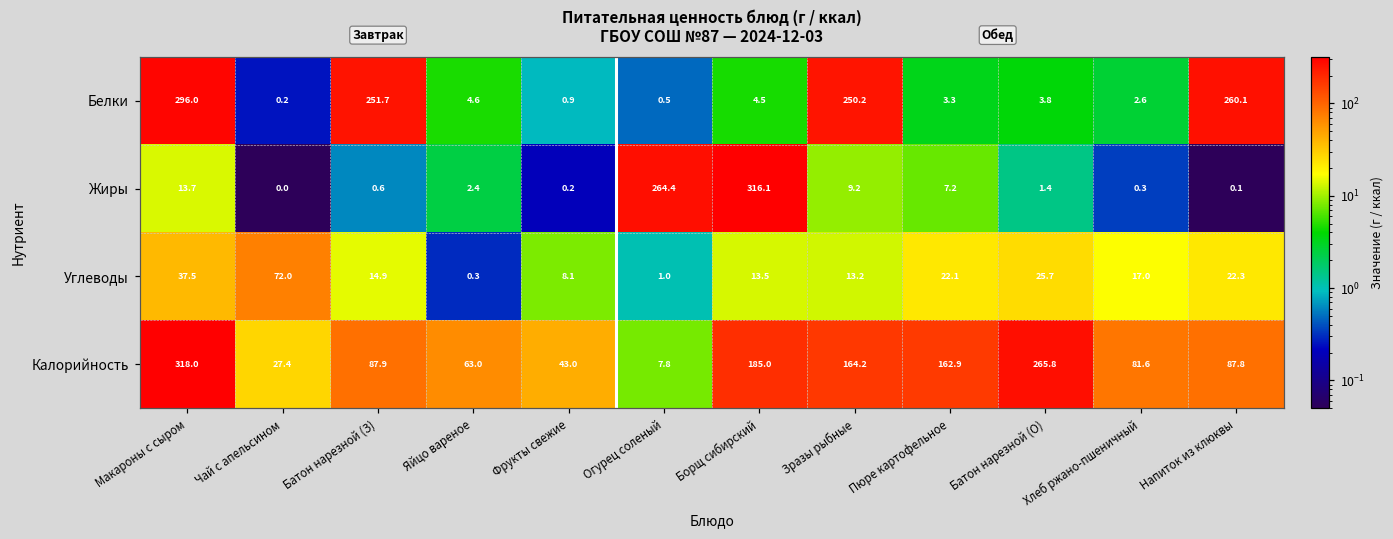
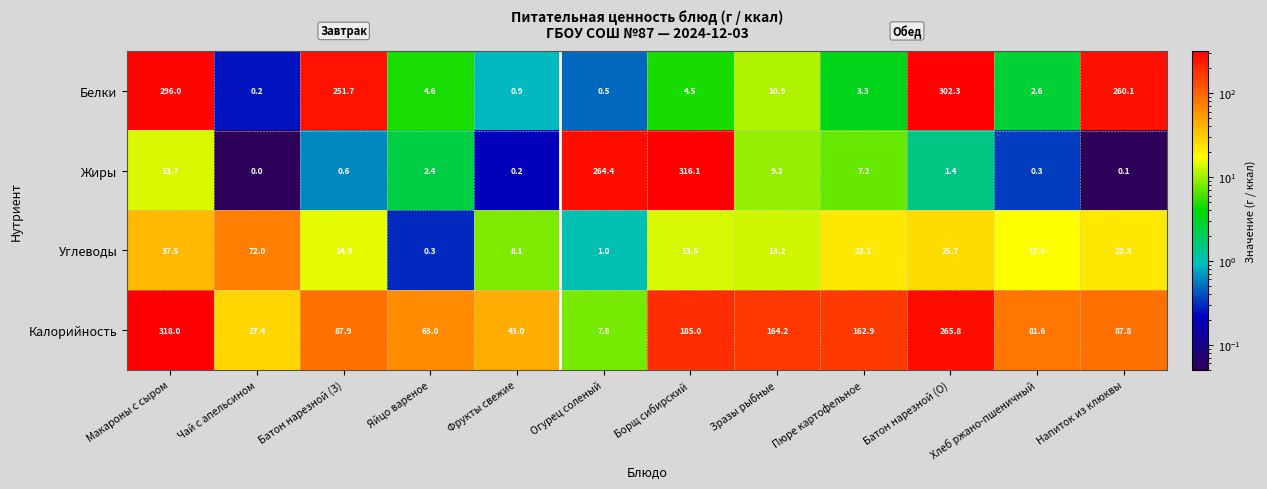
  {
    "Белки": {
      "Макароны с сыром": 296.0,
      "Чай с апельсином": 0.2,
      "Батон нарезной (З)": 251.7,
      "Яйцо вареное": 4.6,
      "Фрукты свежие": 0.9,
      "Огурец соленый": 0.5,
      "Борщ сибирский": 4.5,
-     "Зразы рыбные": 250.2,
+     "Зразы рыбные": 10.9,
      "Пюре картофельное": 3.3,
-     "Батон нарезной (О)": 3.8,
+     "Батон нарезной (О)": 302.3,
      "Хлеб ржано-пшеничный": 2.6,
      "Напиток из клюквы": 260.1
    },
    "Жиры": {
      "Макароны с сыром": 13.7,
      "Чай с апельсином": 0.0,
      "Батон нарезной (З)": 0.6,
      "Яйцо вареное": 2.4,
      "Фрукты свежие": 0.2,
      "Огурец соленый": 264.4,
      "Борщ сибирский": 316.1,
      "Зразы рыбные": 9.2,
      "Пюре картофельное": 7.2,
      "Батон нарезной (О)": 1.4,
      "Хлеб ржано-пшеничный": 0.3,
      "Напиток из клюквы": 0.1
    },
    "Углеводы": {
      "Макароны с сыром": 37.5,
      "Чай с апельсином": 72.0,
      "Батон нарезной (З)": 14.9,
      "Яйцо вареное": 0.3,
      "Фрукты свежие": 8.1,
      "Огурец соленый": 1.0,
      "Борщ сибирский": 13.5,
      "Зразы рыбные": 13.2,
      "Пюре картофельное": 22.1,
      "Батон нарезной (О)": 25.7,
      "Хлеб ржано-пшеничный": 17.0,
      "Напиток из клюквы": 22.3
    },
    "Калорийность": {
      "Макароны с сыром": 318.0,
      "Чай с апельсином": 27.4,
      "Батон нарезной (З)": 87.9,
      "Яйцо вареное": 63.0,
      "Фрукты свежие": 43.0,
      "Огурец соленый": 7.8,
      "Борщ сибирский": 185.0,
      "Зразы рыбные": 164.2,
      "Пюре картофельное": 162.9,
      "Батон нарезной (О)": 265.8,
      "Хлеб ржано-пшеничный": 81.6,
      "Напиток из клюквы": 87.8
    }
  }
